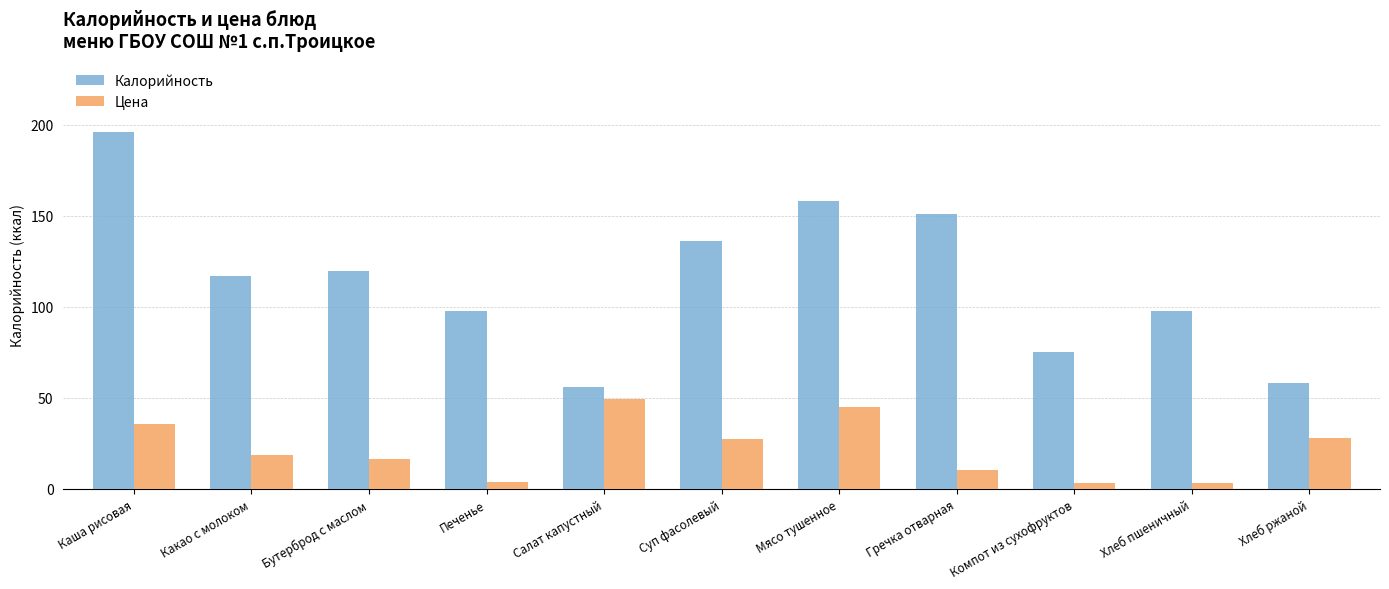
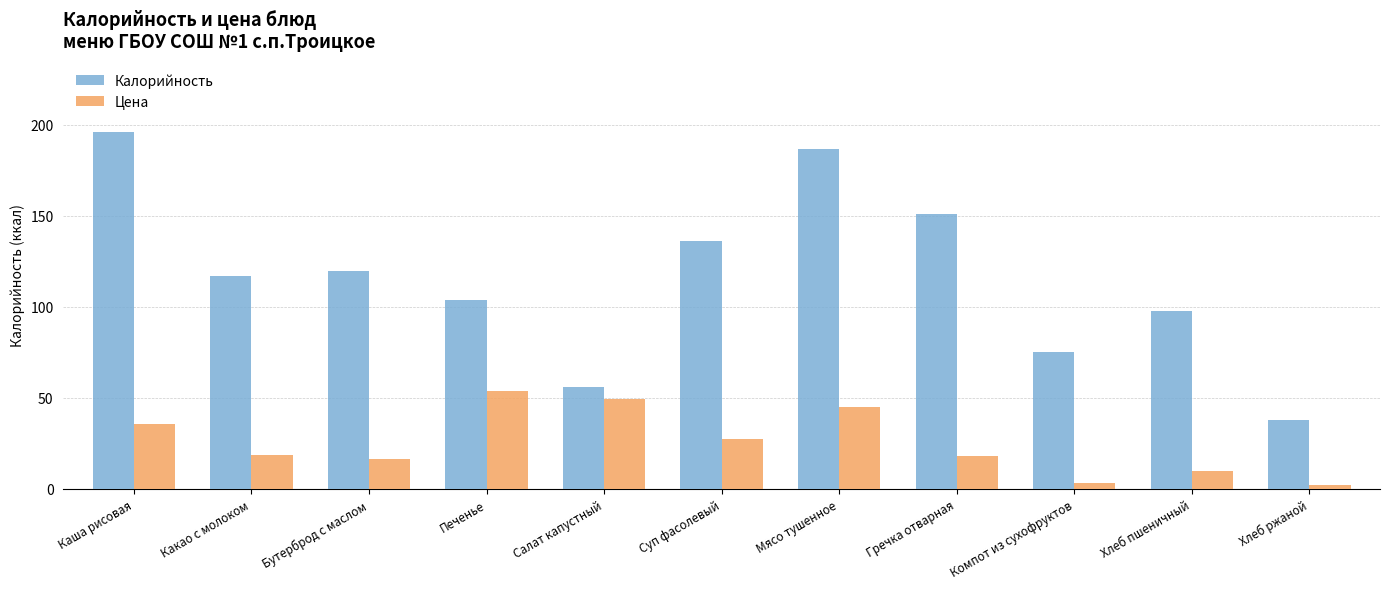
  {
    "Калорийность": {
      "Каша рисовая": 196,
      "Какао с молоком": 117,
      "Бутерброд с маслом": 120,
-     "Печенье": 98,
+     "Печенье": 104,
      "Салат капустный": 56,
      "Суп фасолевый": 136,
-     "Мясо тушенное": 158,
+     "Мясо тушенное": 187,
      "Гречка отварная": 151,
      "Компот из сухофруктов": 75,
      "Хлеб пшеничный": 98,
-     "Хлеб ржаной": 58
+     "Хлеб ржаной": 38
    },
    "Цена": {
      "Каша рисовая": 36,
      "Какао с молоком": 19,
      "Бутерброд с маслом": 16,
-     "Печенье": 4,
+     "Печенье": 54,
      "Салат капустный": 50,
      "Суп фасолевый": 28,
      "Мясо тушенное": 45,
-     "Гречка отварная": 10,
+     "Гречка отварная": 18,
      "Компот из сухофруктов": 3,
-     "Хлеб пшеничный": 3,
-     "Хлеб ржаной": 28
+     "Хлеб пшеничный": 10,
+     "Хлеб ржаной": 2
    }
  }
